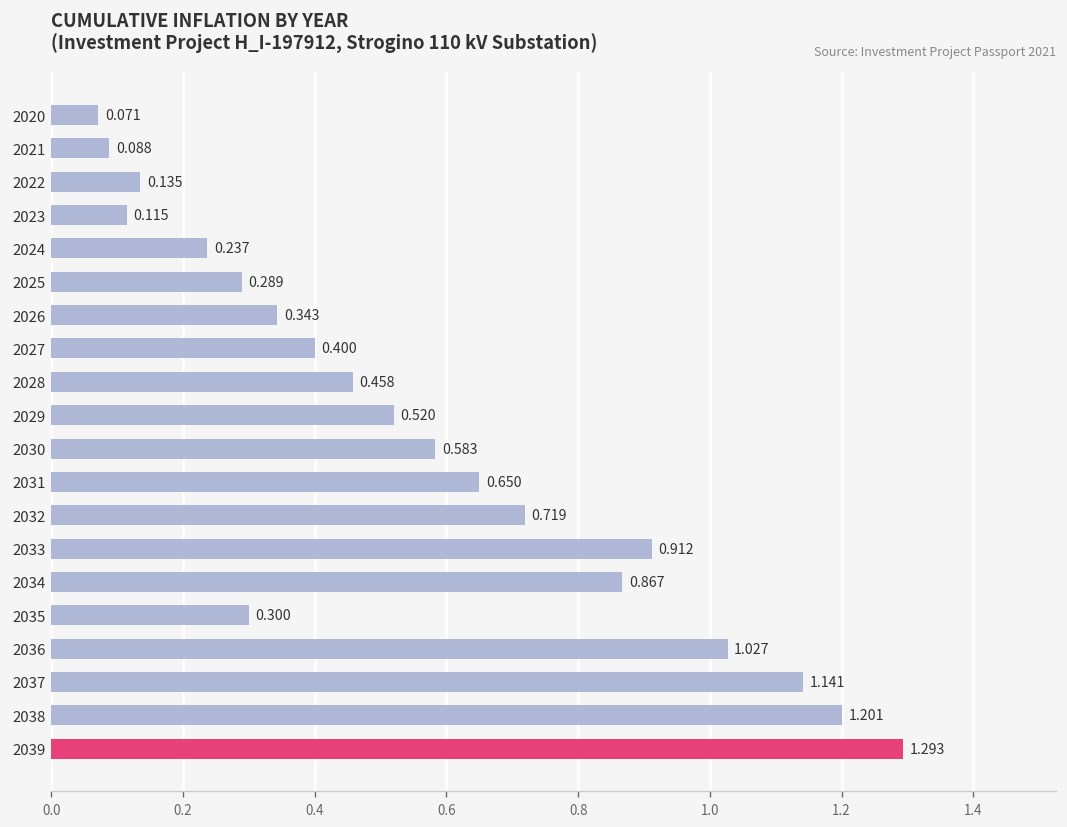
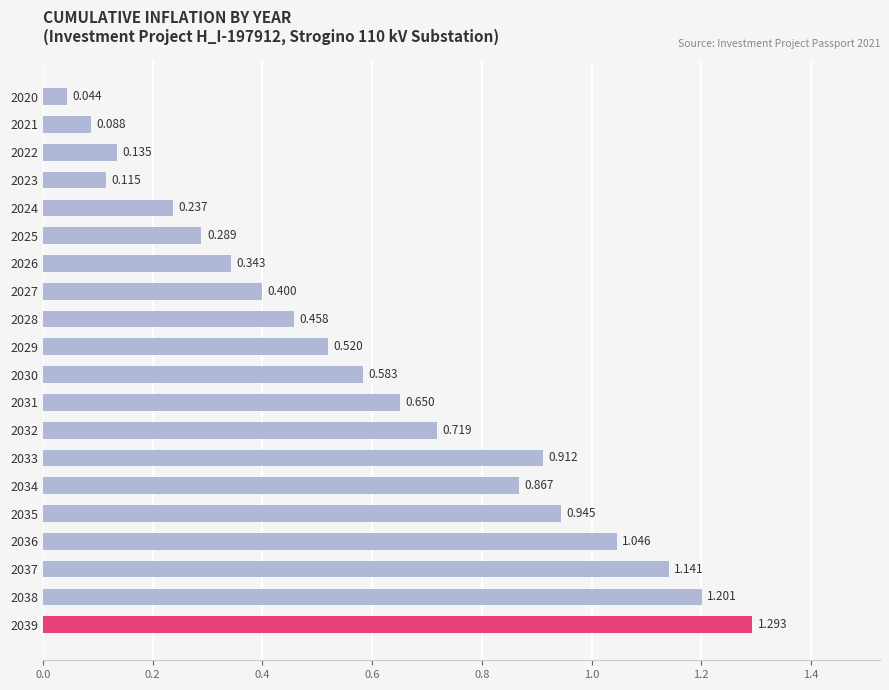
  {
-   "2020": 0.071,
+   "2020": 0.044,
    "2021": 0.088,
    "2022": 0.135,
    "2023": 0.115,
    "2024": 0.237,
    "2025": 0.289,
    "2026": 0.343,
    "2027": 0.400,
    "2028": 0.458,
    "2029": 0.520,
    "2030": 0.583,
    "2031": 0.650,
    "2032": 0.719,
    "2033": 0.912,
    "2034": 0.867,
-   "2035": 0.300,
-   "2036": 1.027,
+   "2035": 0.945,
+   "2036": 1.046,
    "2037": 1.141,
    "2038": 1.201,
    "2039": 1.293
  }
